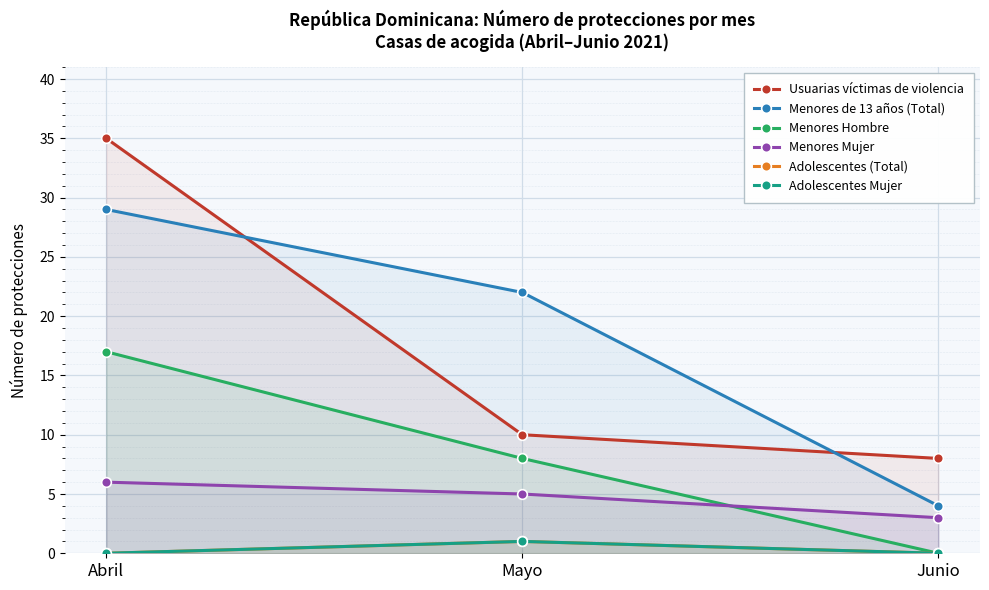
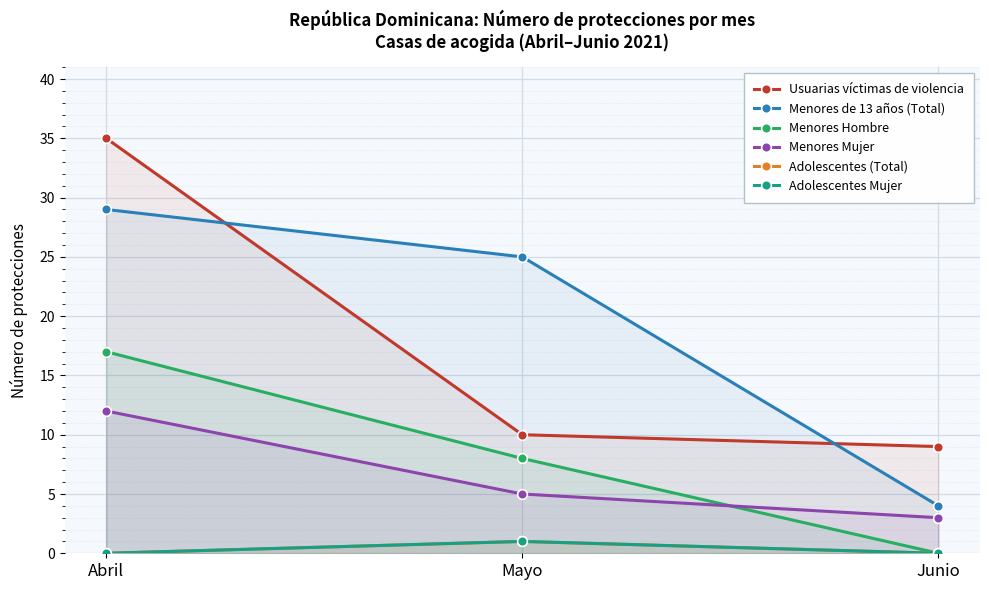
  {
    "Usuarias víctimas de violencia": {
      "Abril": 35,
      "Mayo": 10,
-     "Junio": 8
+     "Junio": 9
    },
    "Menores de 13 años (Total)": {
      "Abril": 29,
-     "Mayo": 22,
+     "Mayo": 25,
      "Junio": 4
    },
    "Menores Mujer": {
-     "Abril": 6,
+     "Abril": 12,
      "Mayo": 5,
      "Junio": 3
    }
  }
